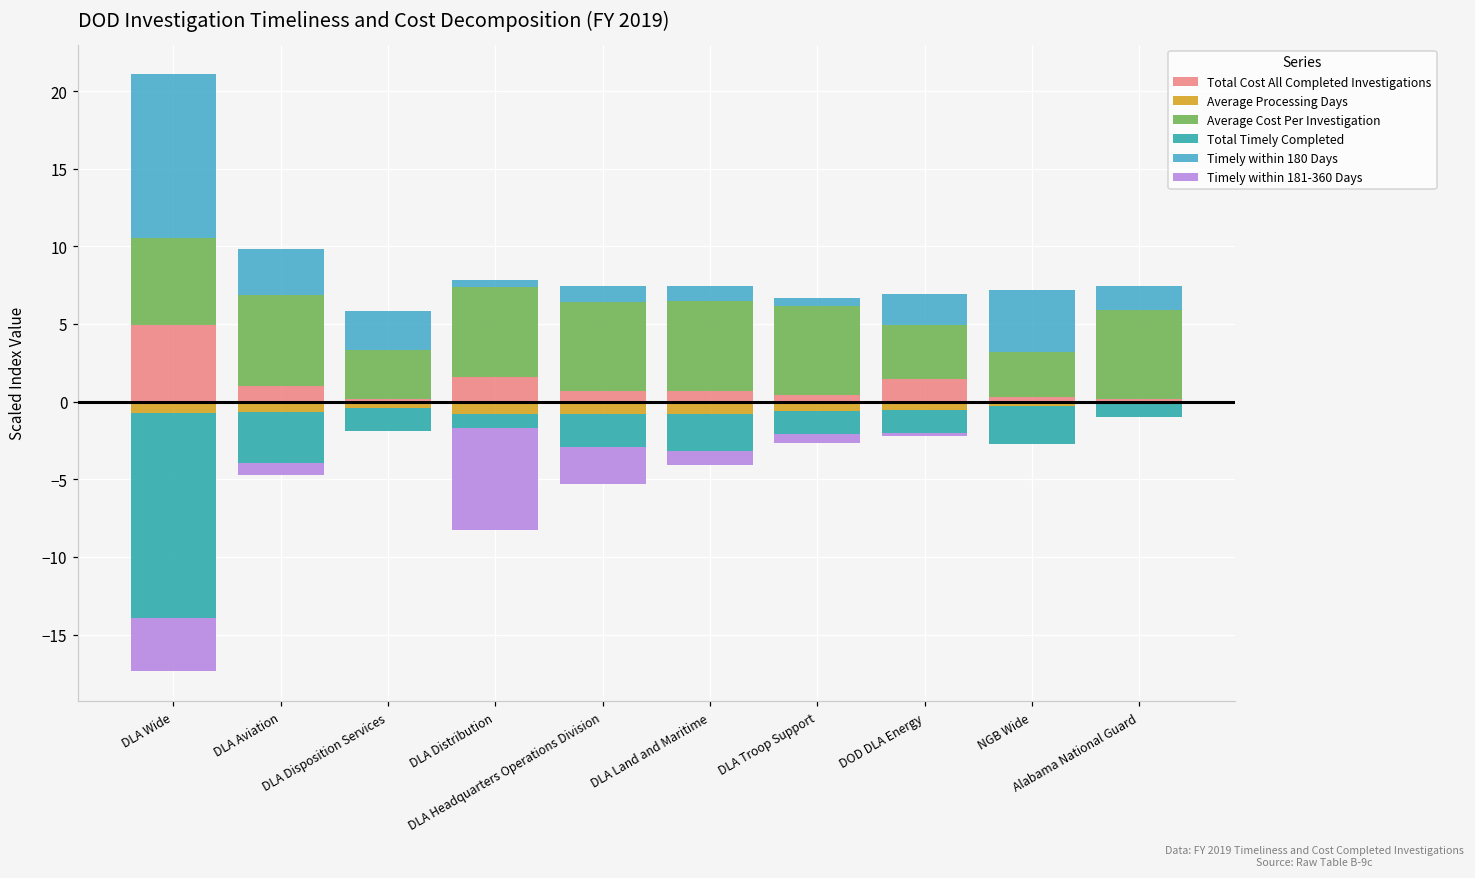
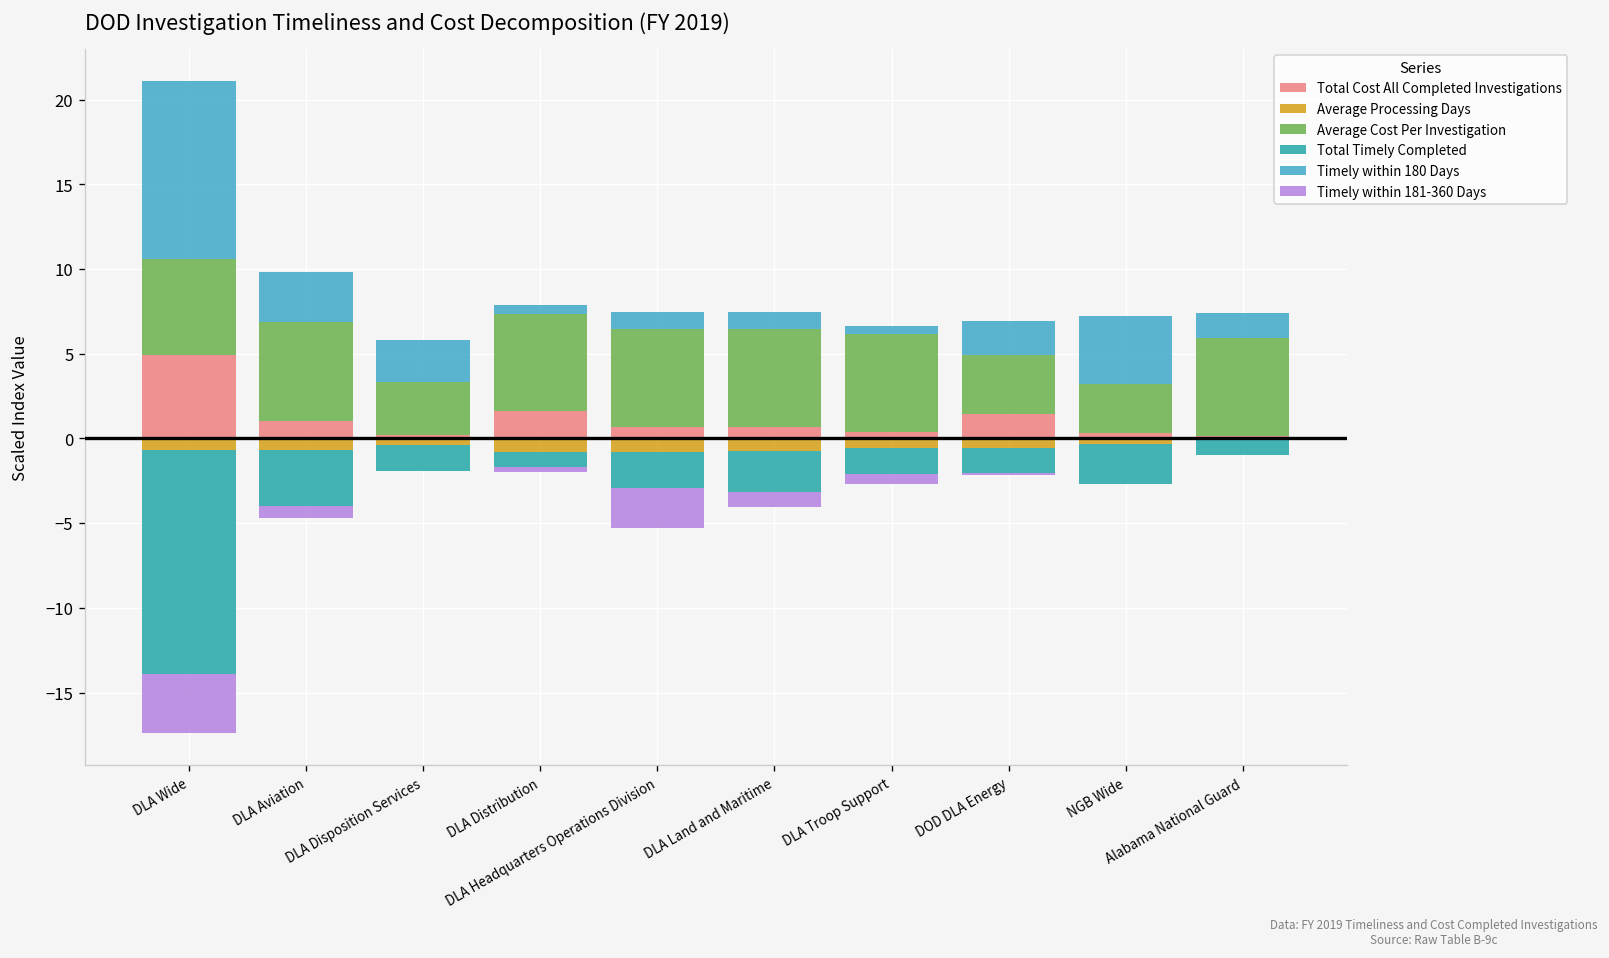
  {
    "Total Cost All Completed Investigations": {
      "DLA Wide": 4.9,
      "DLA Aviation": 1.0,
      "DLA Disposition Services": 0.2,
      "DLA Distribution": 1.6,
      "DLA Headquarters Operations Division": 0.7,
      "DLA Land and Maritime": 0.7,
      "DLA Troop Support": 0.4,
      "DOD DLA Energy": 1.4,
      "NGB Wide": 0.3
    },
    "Average Processing Days": {
      "DLA Wide": -0.7,
      "DLA Aviation": -0.7,
      "DLA Disposition Services": -0.4,
      "DLA Distribution": -0.8,
      "DLA Headquarters Operations Division": -0.8,
      "DLA Land and Maritime": -0.8,
      "DLA Troop Support": -0.6,
      "DOD DLA Energy": -0.5,
      "NGB Wide": -0.3
    },
    "Average Cost Per Investigation": {
      "DLA Wide": 5.7,
      "DLA Aviation": 5.8,
      "DLA Disposition Services": 3.2,
      "DLA Distribution": 5.7,
      "DLA Headquarters Operations Division": 5.7,
      "DLA Land and Maritime": 5.8,
      "DLA Troop Support": 5.7,
      "DOD DLA Energy": 3.5,
      "NGB Wide": 2.9,
      "Alabama National Guard": 5.7
    },
    "Timely within 181-360 Days": {
      "DLA Wide": -3.4,
      "DLA Aviation": -0.8,
      "DLA Disposition Services": 0.0,
-     "DLA Distribution": -6.6,
+     "DLA Distribution": -0.3,
      "DLA Headquarters Operations Division": -2.4,
      "DLA Land and Maritime": -0.9,
      "DLA Troop Support": -0.6,
      "NGB Wide": 0.0,
      "Alabama National Guard": 0.0
    }
  }
